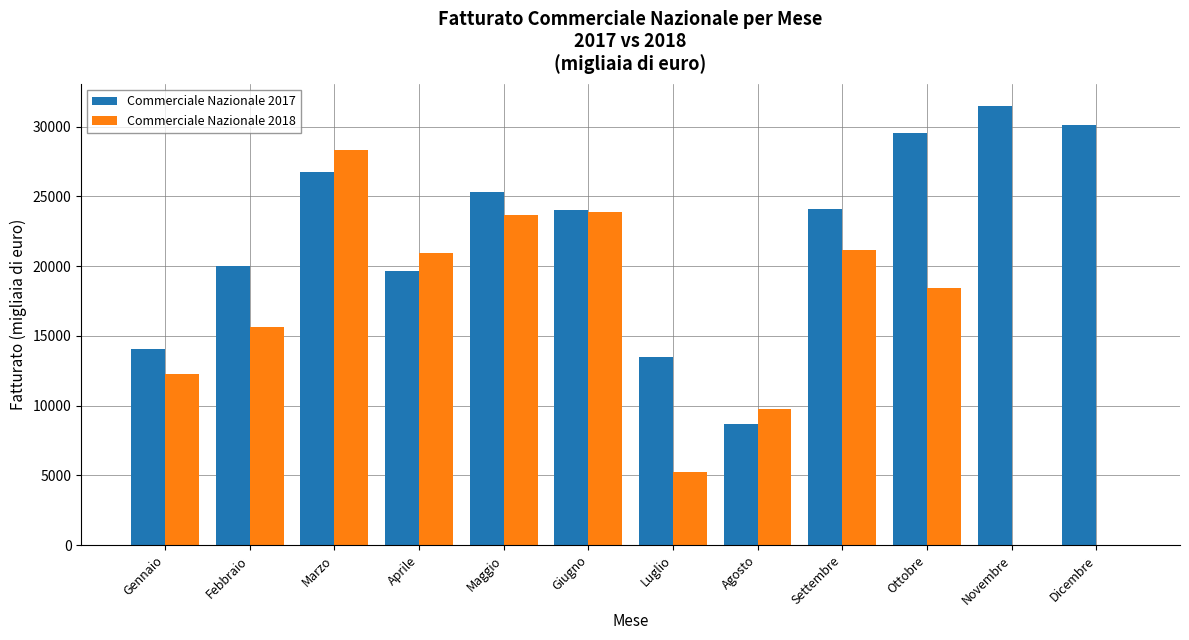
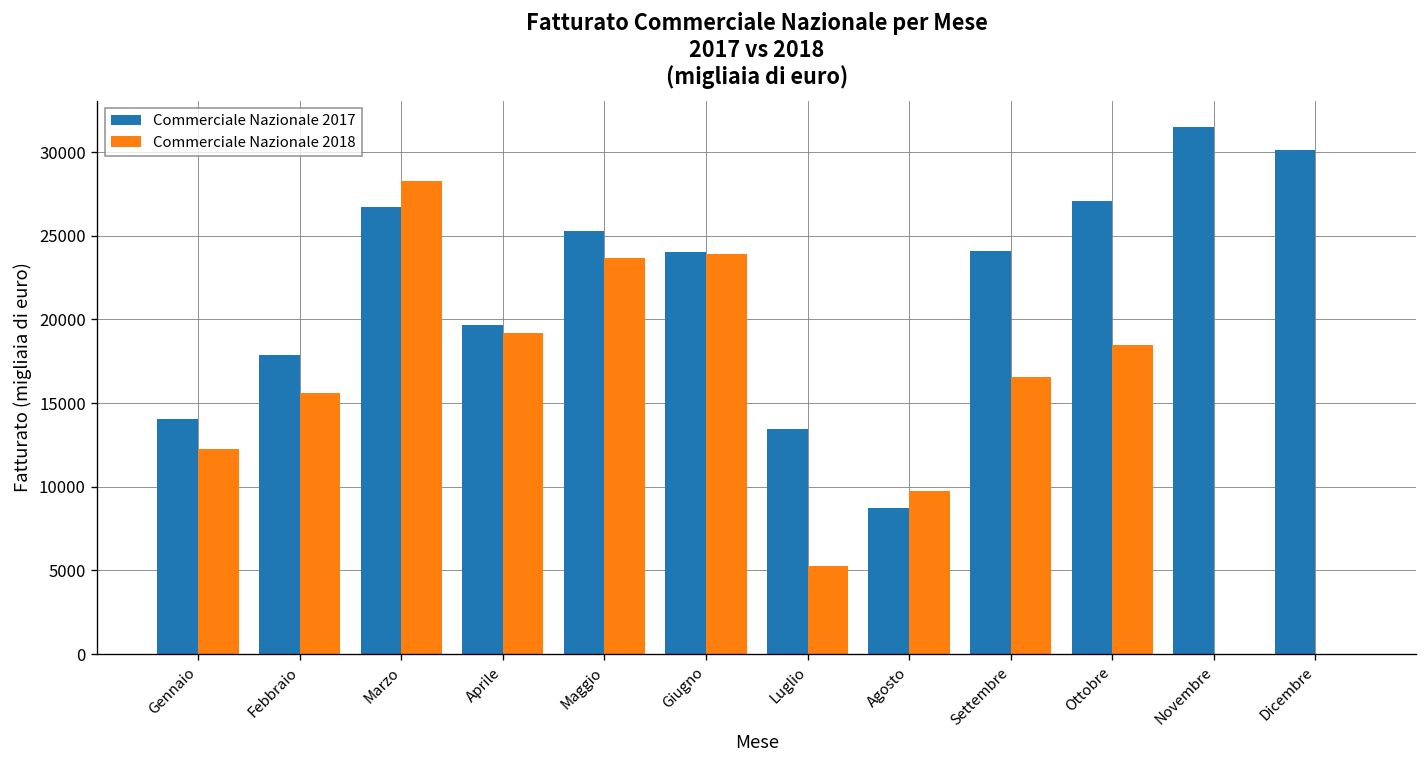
  {
    "Commerciale Nazionale 2017": {
      "Gennaio": 14100,
-     "Febbraio": 20000,
+     "Febbraio": 17900,
      "Marzo": 26700,
      "Aprile": 19700,
      "Maggio": 25300,
      "Giugno": 24000,
      "Luglio": 13500,
      "Agosto": 8700,
      "Settembre": 24100,
-     "Ottobre": 29500,
+     "Ottobre": 27100,
      "Novembre": 31500,
      "Dicembre": 30100
    },
    "Commerciale Nazionale 2018": {
      "Gennaio": 12300,
      "Febbraio": 15600,
      "Marzo": 28300,
-     "Aprile": 20900,
+     "Aprile": 19200,
      "Maggio": 23700,
      "Giugno": 23900,
      "Luglio": 5200,
      "Agosto": 9800,
-     "Settembre": 21100,
+     "Settembre": 16500,
      "Ottobre": 18400,
      "Novembre": 0,
      "Dicembre": 0
    }
  }
